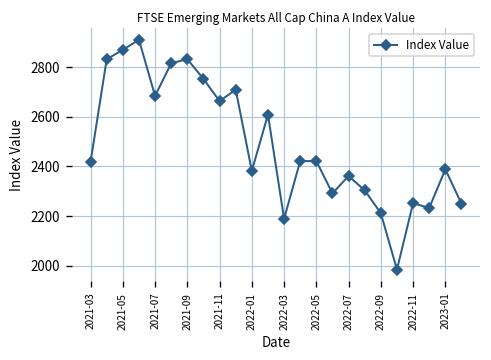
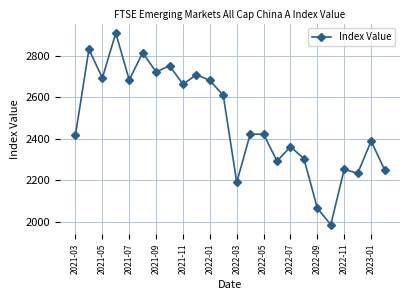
  {
    "2021-03": 2420,
-   "2021-05": 2870,
+   "2021-05": 2690,
    "2021-07": 2680,
-   "2021-09": 2830,
+   "2021-09": 2720,
    "2021-11": 2660,
-   "2022-01": 2380,
+   "2022-01": 2680,
    "2022-03": 2190,
    "2022-05": 2420,
    "2022-07": 2360,
-   "2022-09": 2210,
+   "2022-09": 2060,
    "2022-11": 2250,
    "2023-01": 2390
  }
